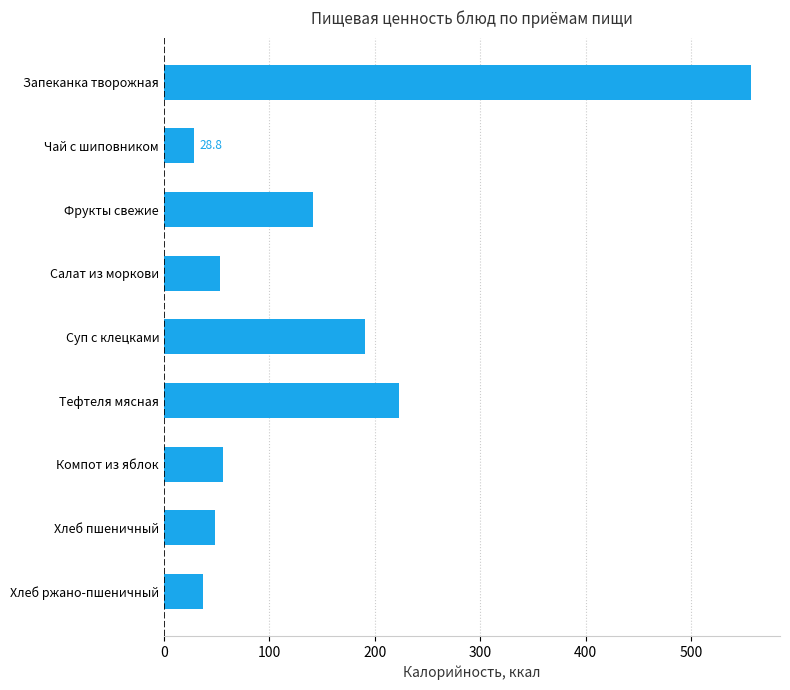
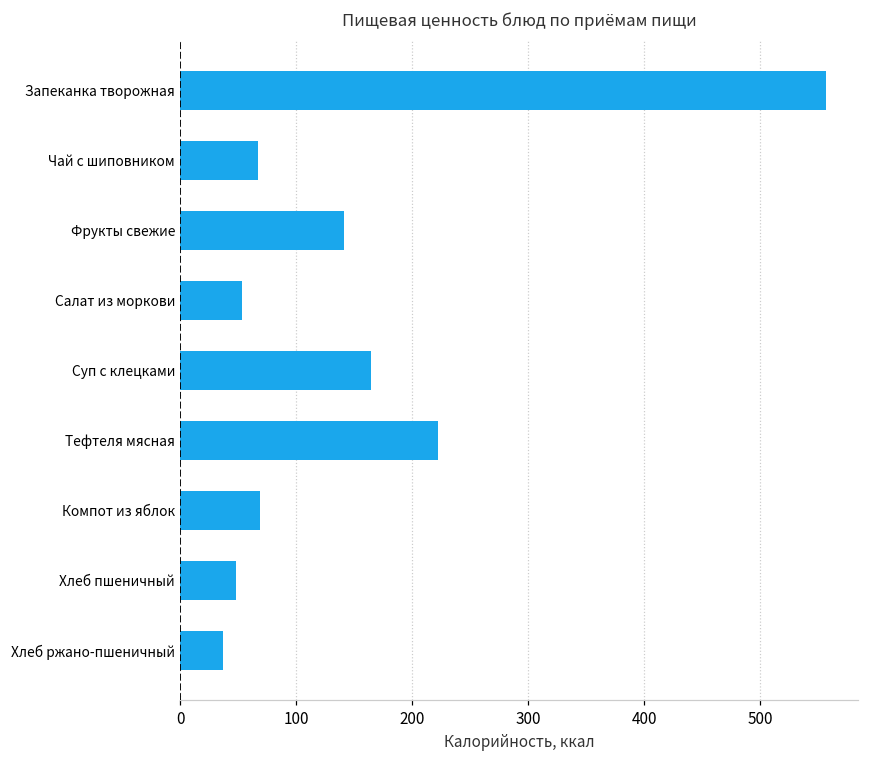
  {
    "Запеканка творожная": 557,
-   "Чай с шиповником": 29,
+   "Чай с шиповником": 67,
    "Фрукты свежие": 141,
    "Салат из моркови": 53,
-   "Суп с клецками": 191,
+   "Суп с клецками": 165,
    "Тефтеля мясная": 223,
-   "Компот из яблок": 56,
+   "Компот из яблок": 69,
    "Хлеб пшеничный": 48,
    "Хлеб ржано-пшеничный": 37
  }
